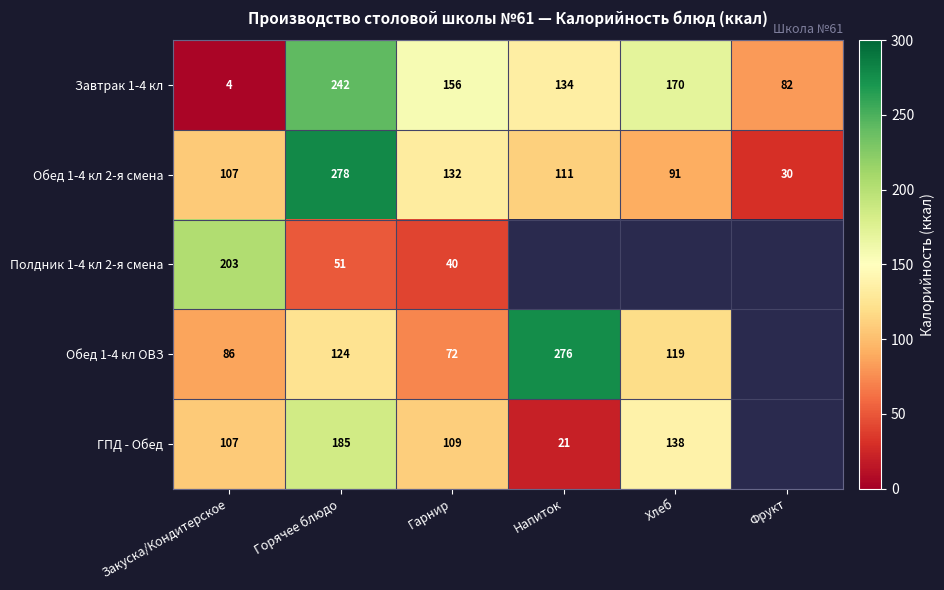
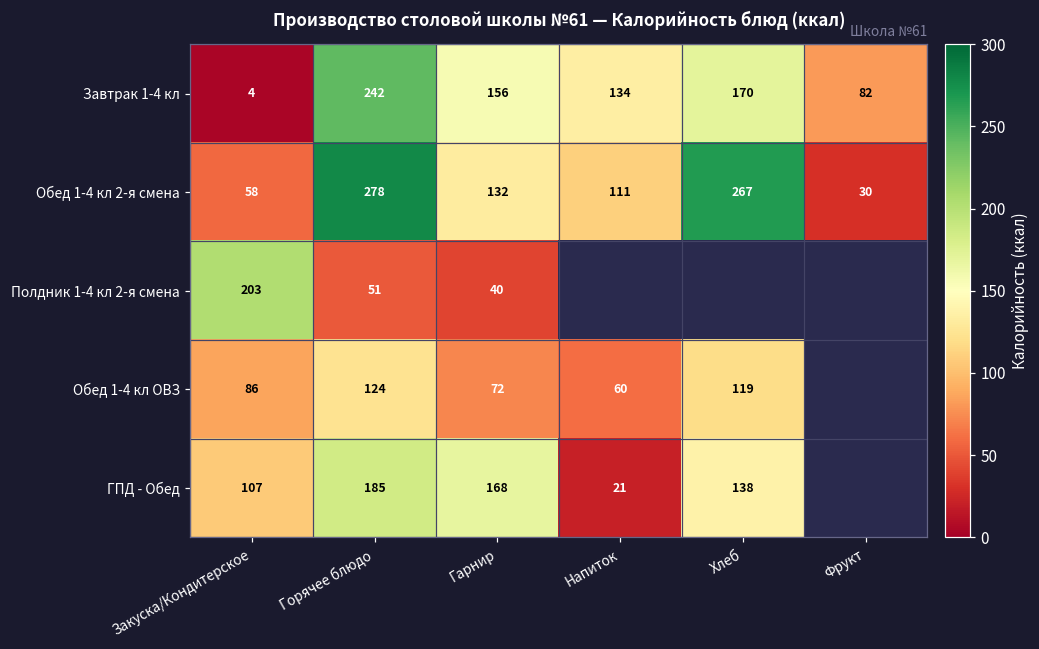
  {
    "Завтрак 1-4 кл": {
      "Закуска/Кондитерское": 4,
      "Горячее блюдо": 242,
      "Гарнир": 156,
      "Напиток": 134,
      "Хлеб": 170,
      "Фрукт": 82
    },
    "Обед 1-4 кл 2-я смена": {
-     "Закуска/Кондитерское": 107,
+     "Закуска/Кондитерское": 58,
      "Горячее блюдо": 278,
      "Гарнир": 132,
      "Напиток": 111,
-     "Хлеб": 91,
+     "Хлеб": 267,
      "Фрукт": 30
    },
    "Полдник 1-4 кл 2-я смена": {
      "Закуска/Кондитерское": 203,
      "Горячее блюдо": 51,
      "Гарнир": 40
    },
    "Обед 1-4 кл ОВЗ": {
      "Закуска/Кондитерское": 86,
      "Горячее блюдо": 124,
      "Гарнир": 72,
-     "Напиток": 276,
+     "Напиток": 60,
      "Хлеб": 119
    },
    "ГПД - Обед": {
      "Закуска/Кондитерское": 107,
      "Горячее блюдо": 185,
-     "Гарнир": 109,
+     "Гарнир": 168,
      "Напиток": 21,
      "Хлеб": 138
    }
  }
